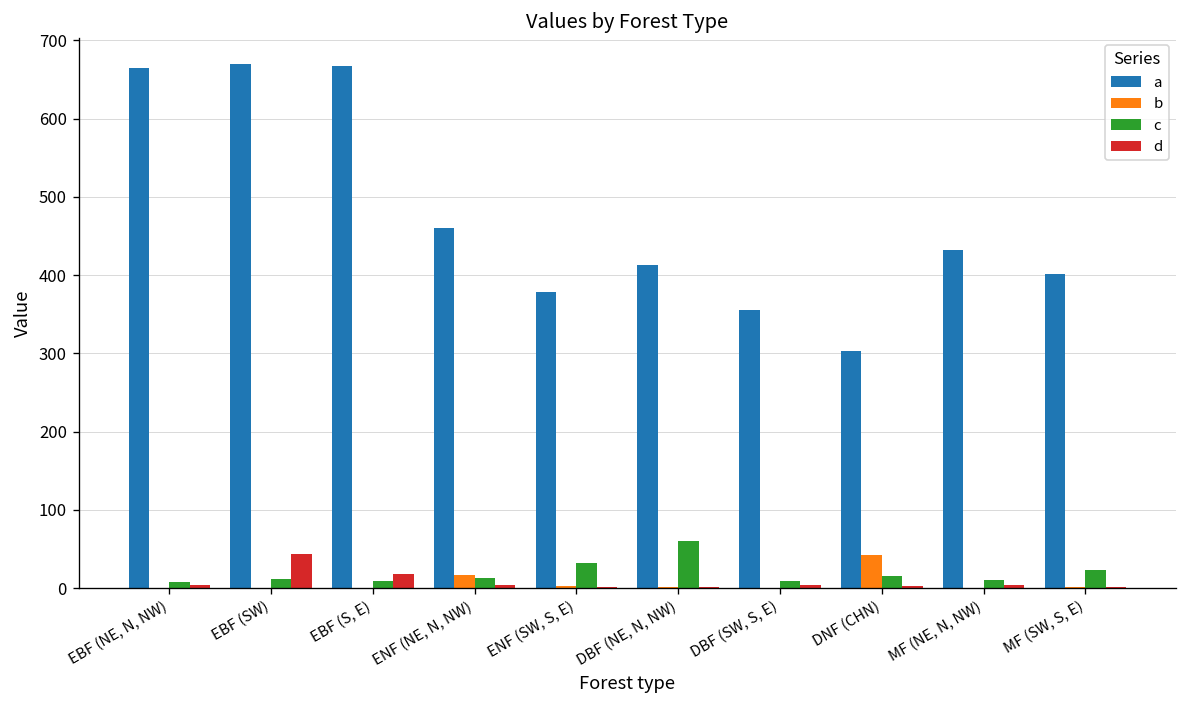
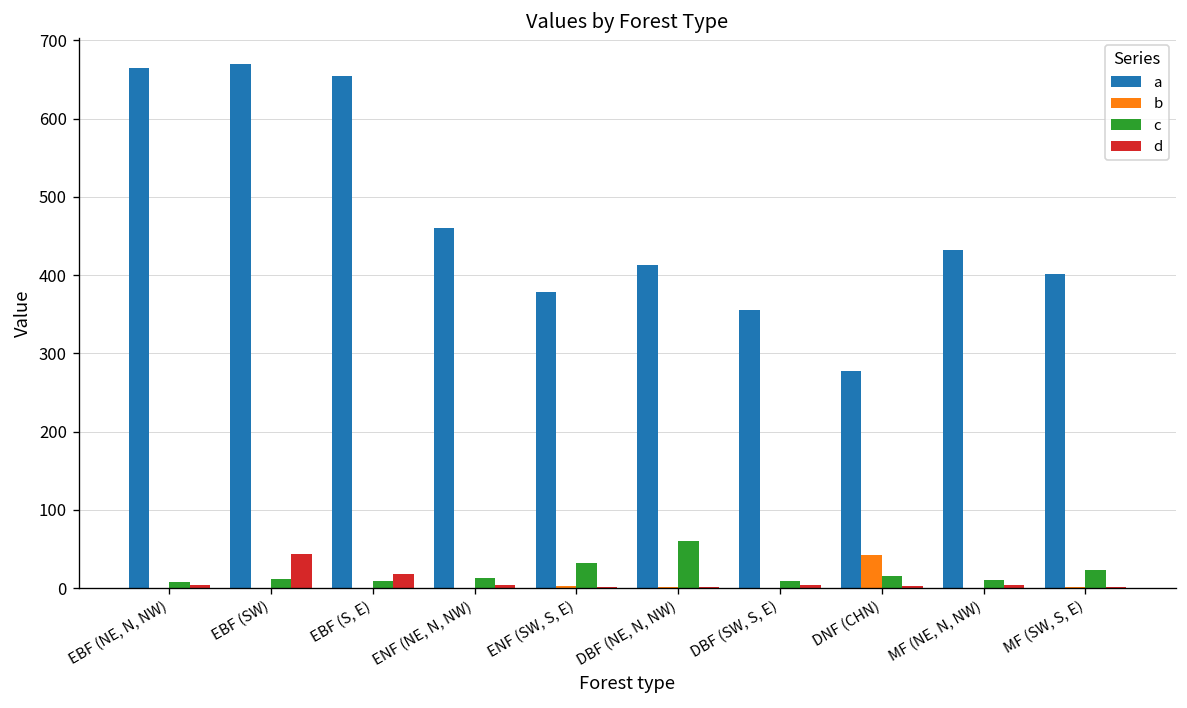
  {
    "a": {
      "EBF (NE, N, NW)": 660,
      "EBF (SW)": 670,
-     "EBF (S, E)": 670,
+     "EBF (S, E)": 650,
      "ENF (NE, N, NW)": 460,
      "ENF (SW, S, E)": 380,
      "DBF (NE, N, NW)": 410,
      "DBF (SW, S, E)": 360,
-     "DNF (CHN)": 300,
+     "DNF (CHN)": 280,
      "MF (NE, N, NW)": 430,
      "MF (SW, S, E)": 400
    },
    "b": {
-     "ENF (NE, N, NW)": 20,
+     "ENF (NE, N, NW)": 0,
      "DNF (CHN)": 40
    },
    "c": {
      "EBF (NE, N, NW)": 10,
      "EBF (SW)": 10,
      "EBF (S, E)": 10,
      "ENF (NE, N, NW)": 10,
      "ENF (SW, S, E)": 30,
      "DBF (NE, N, NW)": 60,
      "DBF (SW, S, E)": 10,
      "DNF (CHN)": 20,
      "MF (NE, N, NW)": 10,
      "MF (SW, S, E)": 20
    },
    "d": {
      "EBF (SW)": 40,
      "EBF (S, E)": 20,
      "DBF (SW, S, E)": 0
    }
  }
